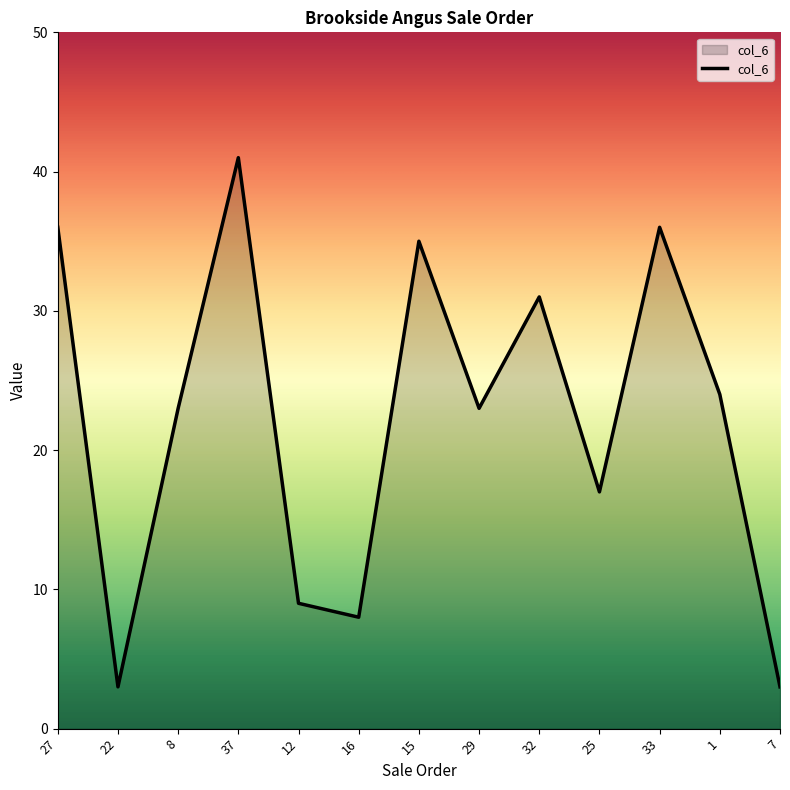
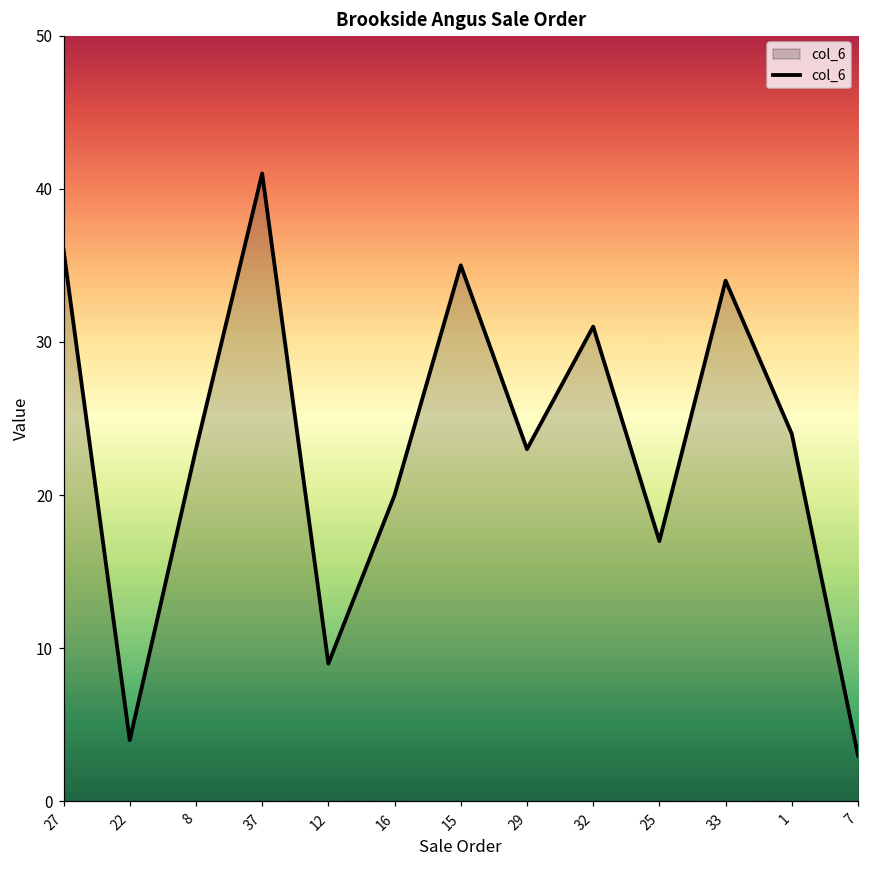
  {
    "27": 36,
-   "22": 3,
+   "22": 4,
    "8": 23,
    "37": 41,
    "12": 9,
-   "16": 8,
+   "16": 20,
    "15": 35,
    "29": 23,
    "32": 31,
    "25": 17,
-   "33": 36,
+   "33": 34,
    "1": 24,
    "7": 3
  }
